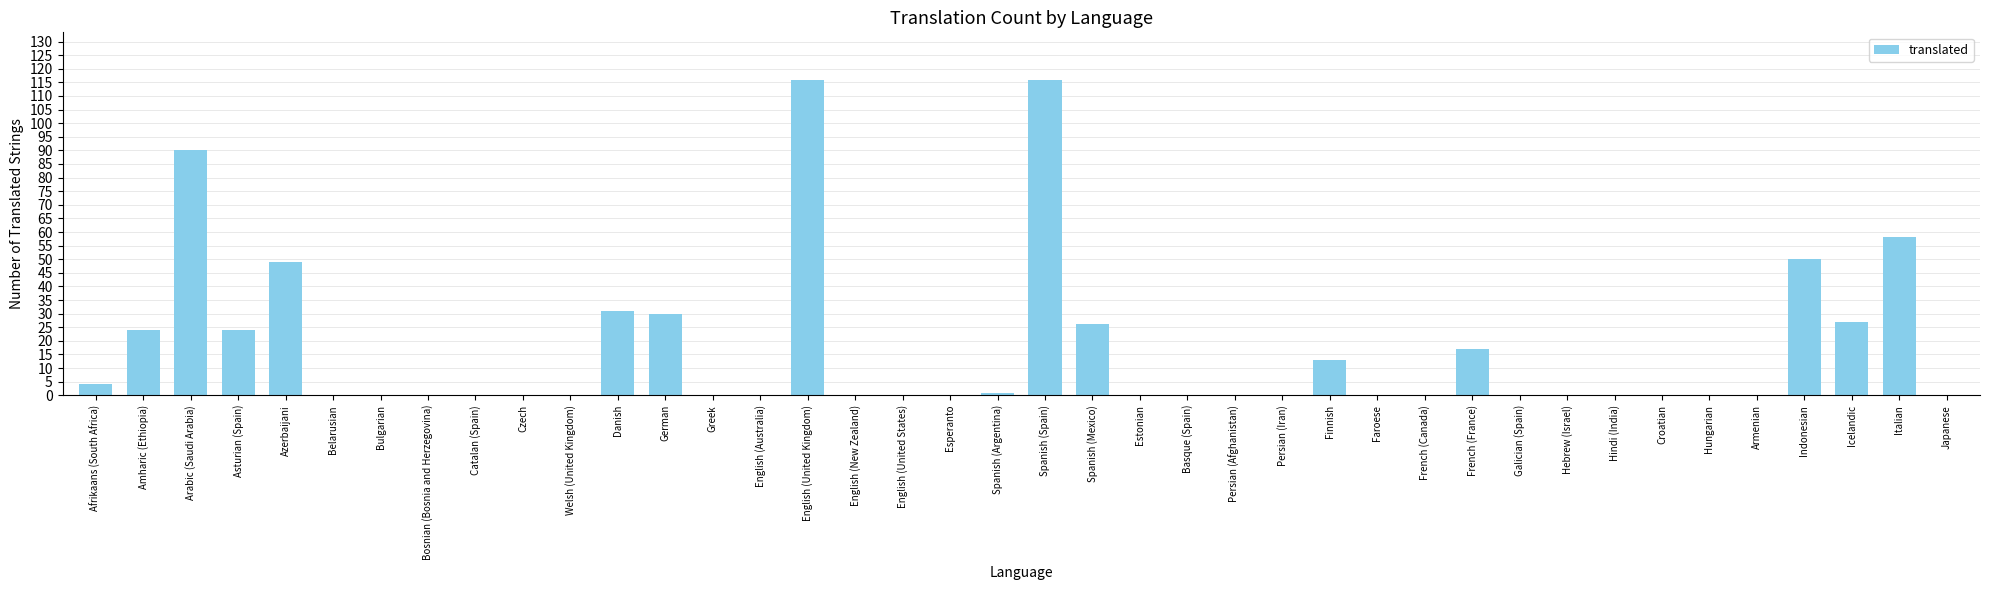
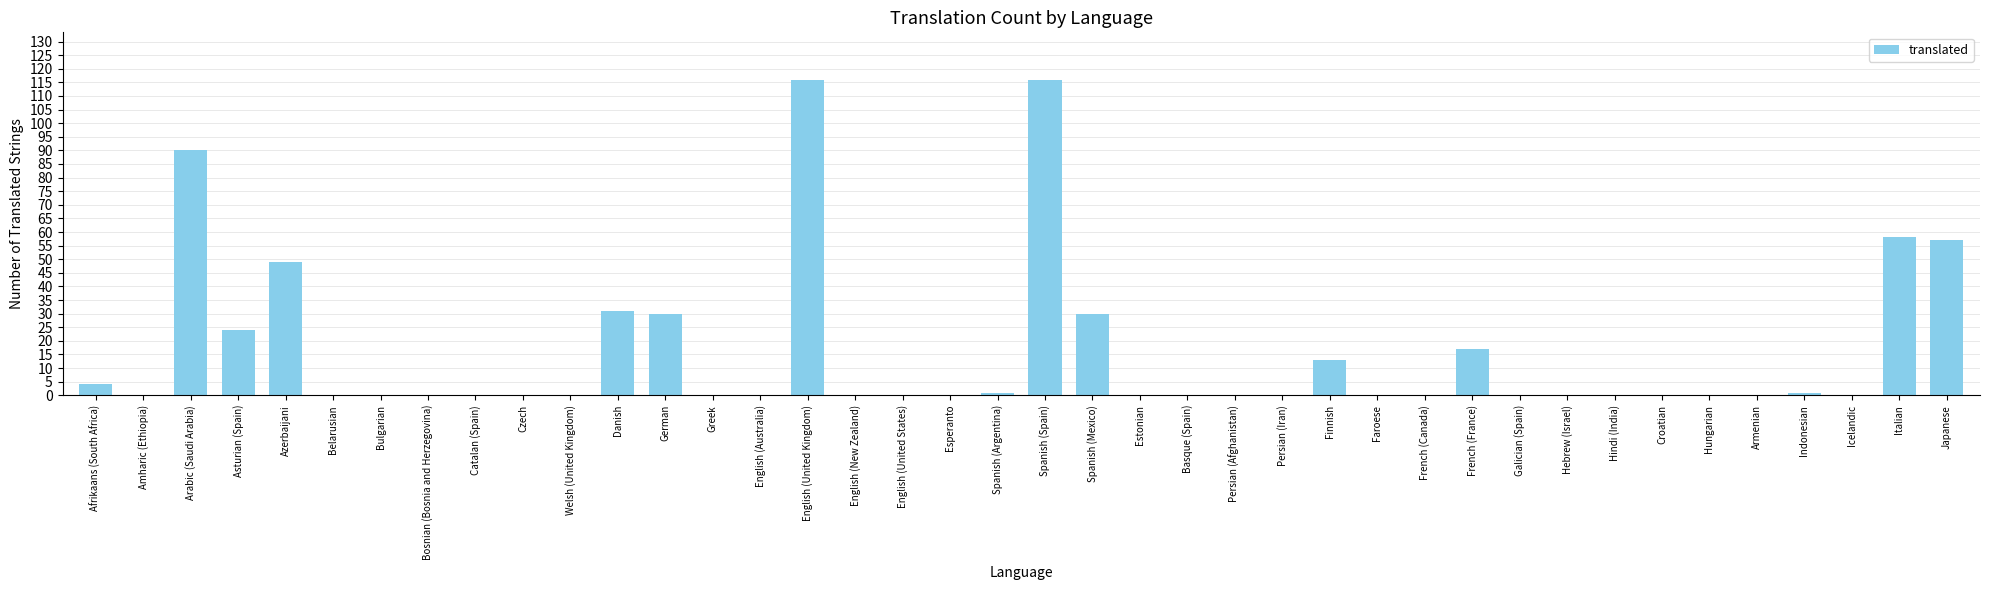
  {
    "Afrikaans (South Africa)": 4,
-   "Amharic (Ethiopia)": 24,
+   "Amharic (Ethiopia)": 0,
    "Arabic (Saudi Arabia)": 90,
    "Asturian (Spain)": 24,
    "Azerbaijani": 49,
    "Belarusian": 0,
    "Bulgarian": 0,
    "Bosnian (Bosnia and Herzegovina)": 0,
    "Catalan (Spain)": 0,
    "Czech": 0,
    "Welsh (United Kingdom)": 0,
    "Danish": 31,
    "German": 30,
    "Greek": 0,
    "English (Australia)": 0,
    "English (United Kingdom)": 116,
    "English (New Zealand)": 0,
    "English (United States)": 0,
    "Esperanto": 0,
    "Spanish (Argentina)": 1,
    "Spanish (Spain)": 116,
-   "Spanish (Mexico)": 26,
+   "Spanish (Mexico)": 30,
    "Estonian": 0,
    "Basque (Spain)": 0,
    "Persian (Afghanistan)": 0,
    "Persian (Iran)": 0,
    "Finnish": 13,
    "Faroese": 0,
    "French (Canada)": 0,
    "French (France)": 17,
    "Galician (Spain)": 0,
    "Hebrew (Israel)": 0,
    "Hindi (India)": 0,
    "Croatian": 0,
    "Hungarian": 0,
    "Armenian": 0,
-   "Indonesian": 50,
-   "Icelandic": 27,
+   "Indonesian": 1,
+   "Icelandic": 0,
    "Italian": 58,
-   "Japanese": 0
+   "Japanese": 57
  }
